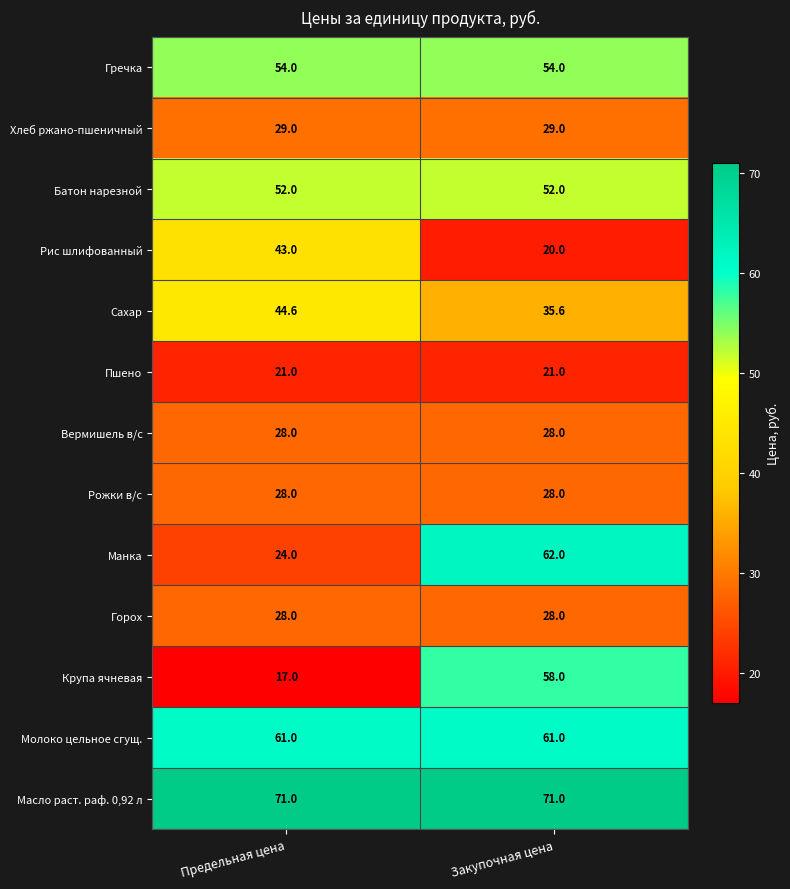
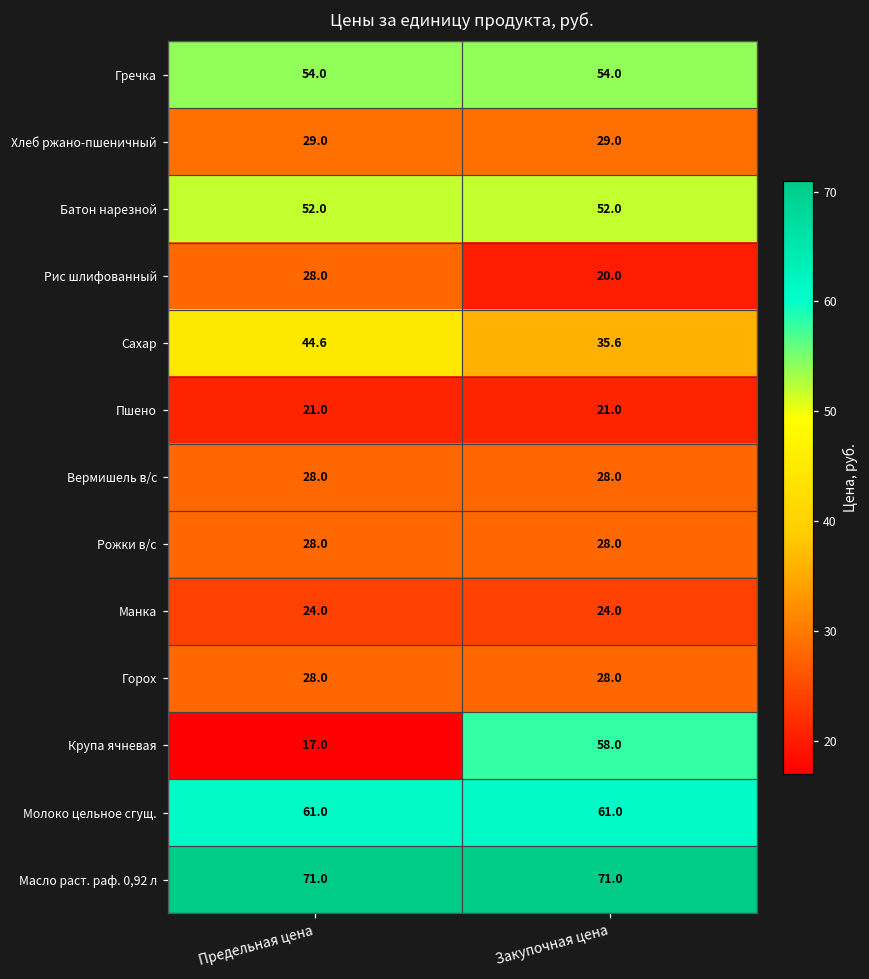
  {
    "Гречка": {
      "Предельная цена": 54.0,
      "Закупочная цена": 54.0
    },
    "Хлеб ржано-пшеничный": {
      "Предельная цена": 29.0,
      "Закупочная цена": 29.0
    },
    "Батон нарезной": {
      "Предельная цена": 52.0,
      "Закупочная цена": 52.0
    },
    "Рис шлифованный": {
-     "Предельная цена": 43.0,
+     "Предельная цена": 28.0,
      "Закупочная цена": 20.0
    },
    "Сахар": {
      "Предельная цена": 44.6,
      "Закупочная цена": 35.6
    },
    "Пшено": {
      "Предельная цена": 21.0,
      "Закупочная цена": 21.0
    },
    "Вермишель в/с": {
      "Предельная цена": 28.0,
      "Закупочная цена": 28.0
    },
    "Рожки в/с": {
      "Предельная цена": 28.0,
      "Закупочная цена": 28.0
    },
    "Манка": {
      "Предельная цена": 24.0,
-     "Закупочная цена": 62.0
+     "Закупочная цена": 24.0
    },
    "Горох": {
      "Предельная цена": 28.0,
      "Закупочная цена": 28.0
    },
    "Крупа ячневая": {
      "Предельная цена": 17.0,
      "Закупочная цена": 58.0
    },
    "Молоко цельное сгущ.": {
      "Предельная цена": 61.0,
      "Закупочная цена": 61.0
    },
    "Масло раст. раф. 0,92 л": {
      "Предельная цена": 71.0,
      "Закупочная цена": 71.0
    }
  }
